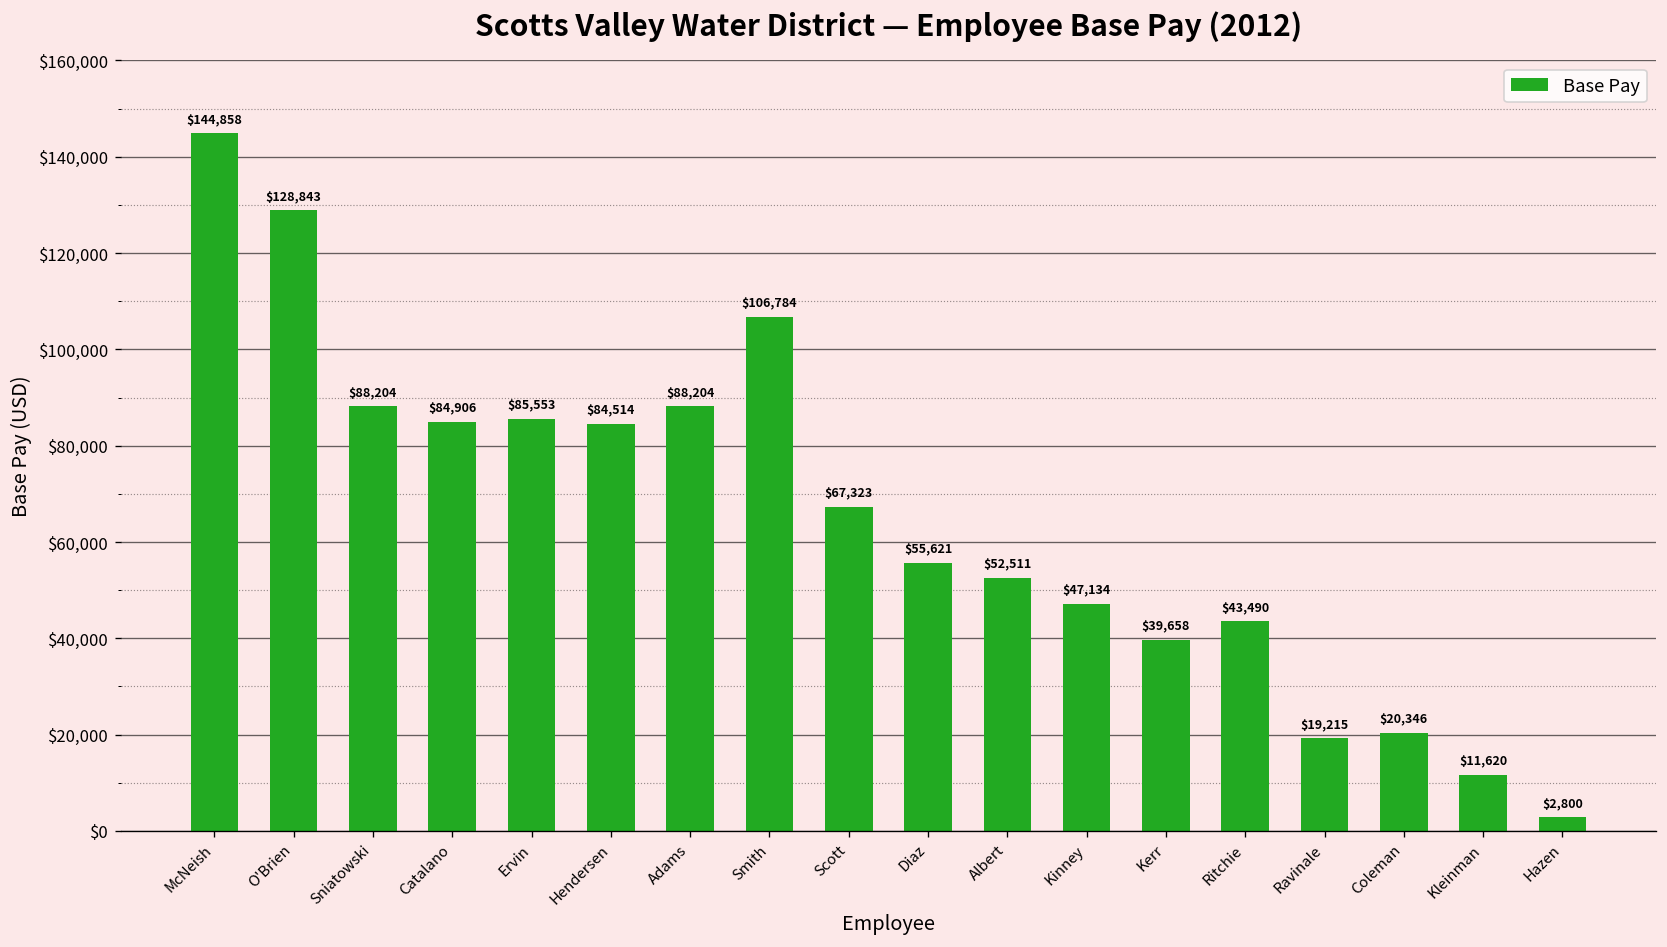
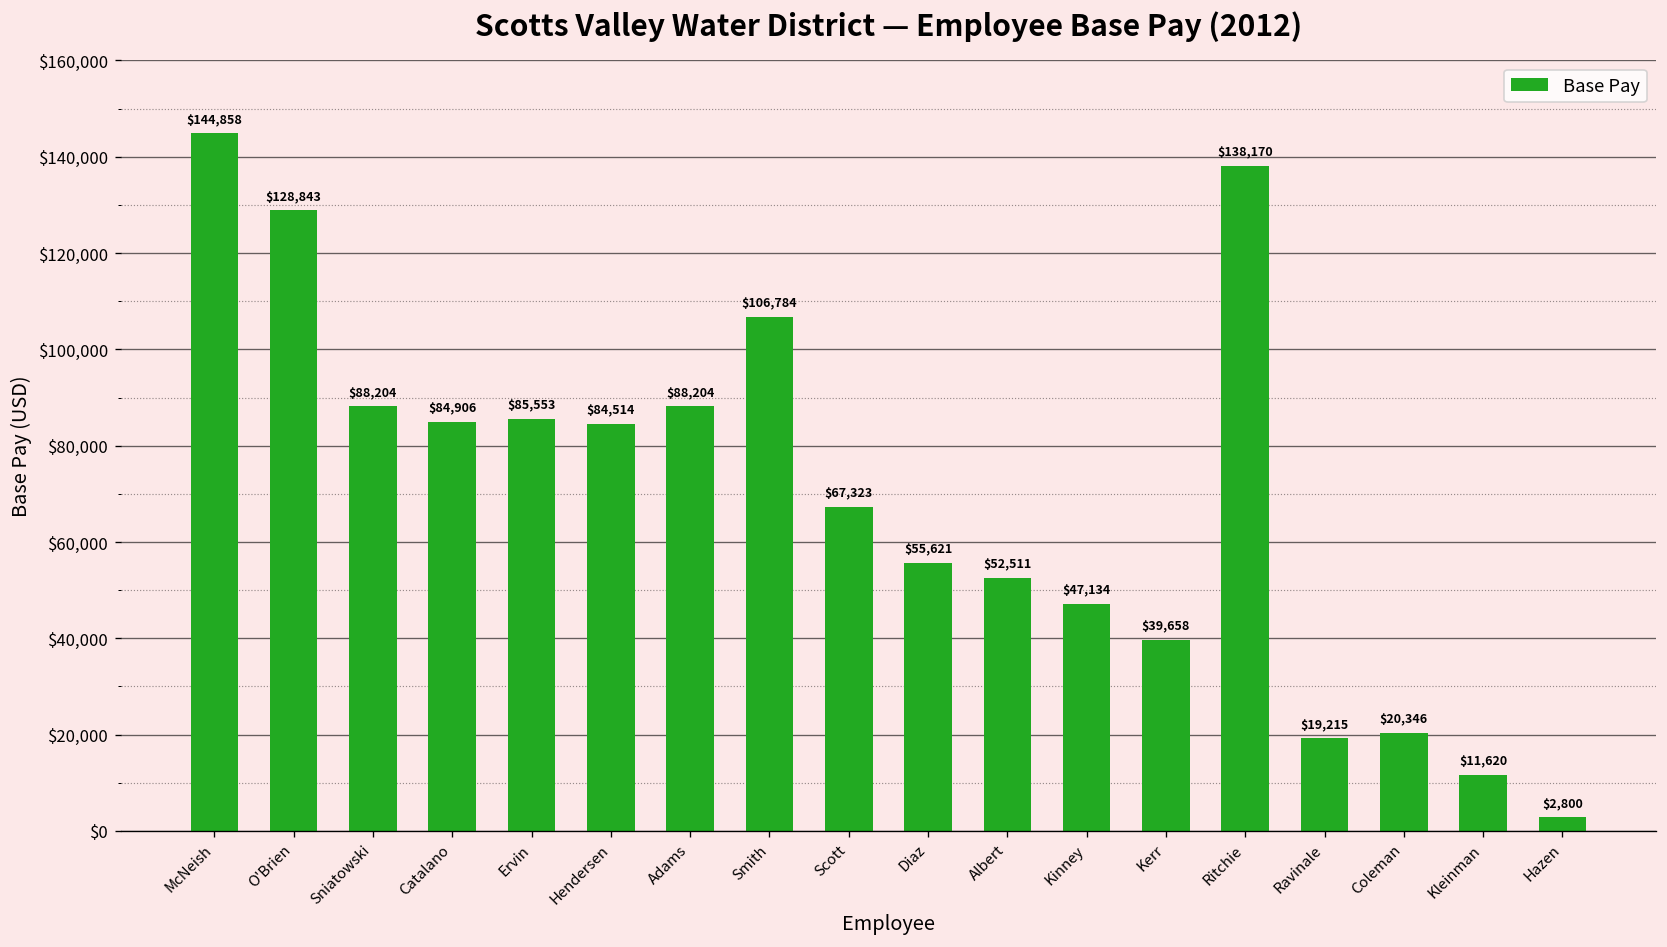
  {
    "McNeish": "$144,858",
    "O'Brien": "$128,843",
    "Sniatowski": "$88,204",
    "Catalano": "$84,906",
    "Ervin": "$85,553",
    "Hendersen": "$84,514",
    "Adams": "$88,204",
    "Smith": "$106,784",
    "Scott": "$67,323",
    "Diaz": "$55,621",
    "Albert": "$52,511",
    "Kinney": "$47,134",
    "Kerr": "$39,658",
-   "Ritchie": "$43,490",
+   "Ritchie": "$138,170",
    "Ravinale": "$19,215",
    "Coleman": "$20,346",
    "Kleinman": "$11,620",
    "Hazen": "$2,800"
  }
